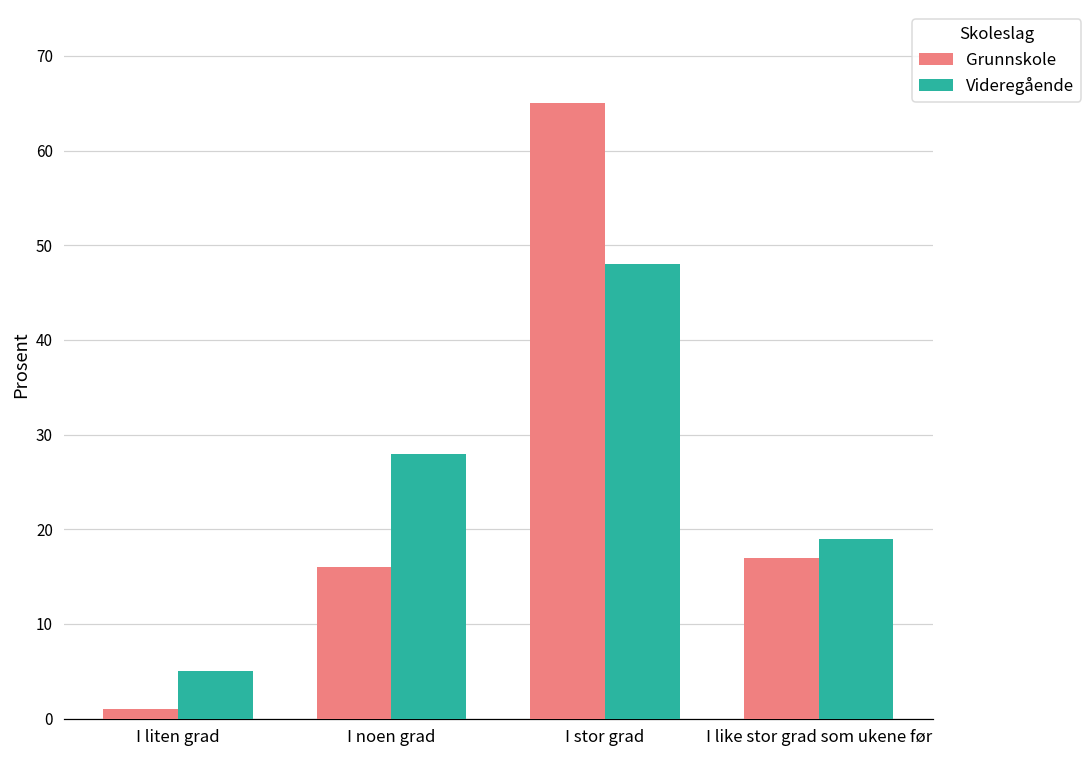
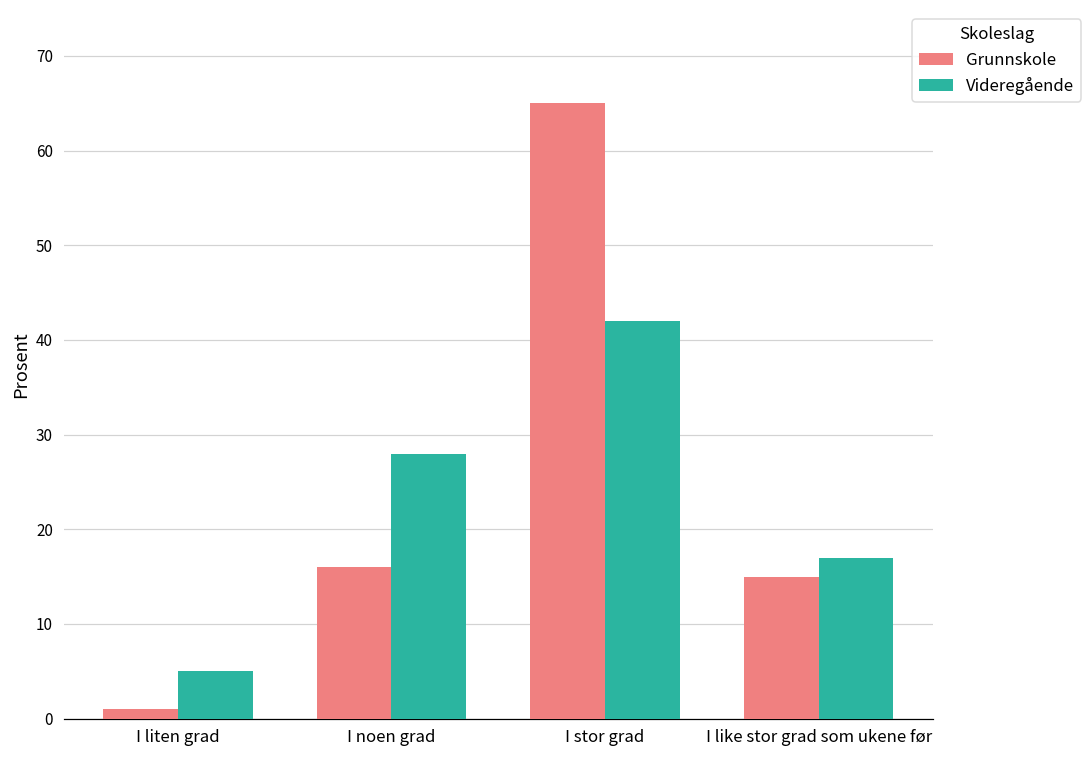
  {
    "Grunnskole": {
      "I liten grad": 1,
      "I noen grad": 16,
      "I stor grad": 65,
-     "I like stor grad som ukene før": 17
+     "I like stor grad som ukene før": 15
    },
    "Videregående": {
      "I liten grad": 5,
      "I noen grad": 28,
-     "I stor grad": 48,
-     "I like stor grad som ukene før": 19
+     "I stor grad": 42,
+     "I like stor grad som ukene før": 17
    }
  }
